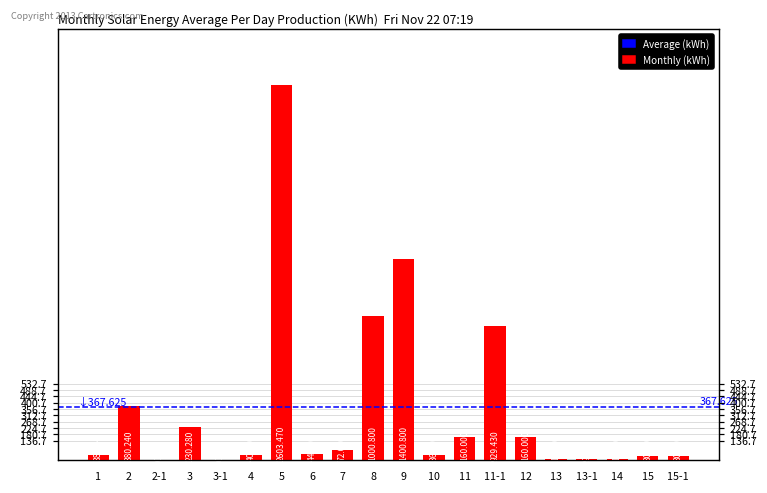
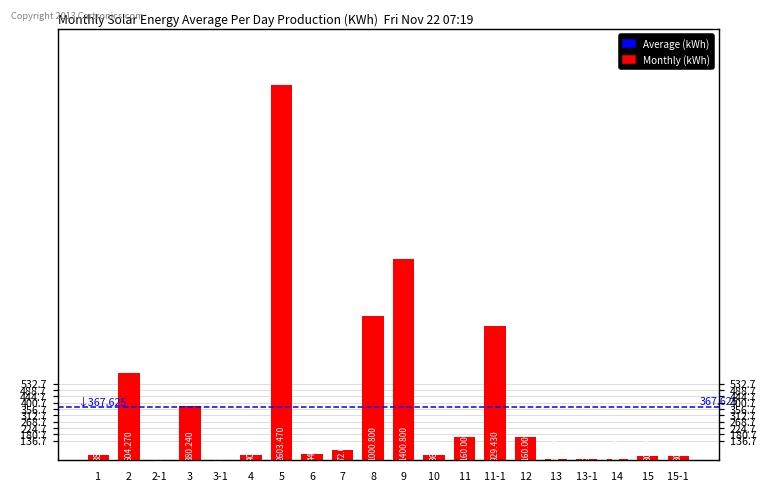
  {
-   "2": 380.240,
-   "3": 230.280,
+   "2": 604.270,
+   "3": 380.240,
    "5": 2603.470,
    "8": 1000.800,
    "9": 1400.800,
    "11": 160.000,
    "11-1": 929.430,
    "12": 160.000
  }
